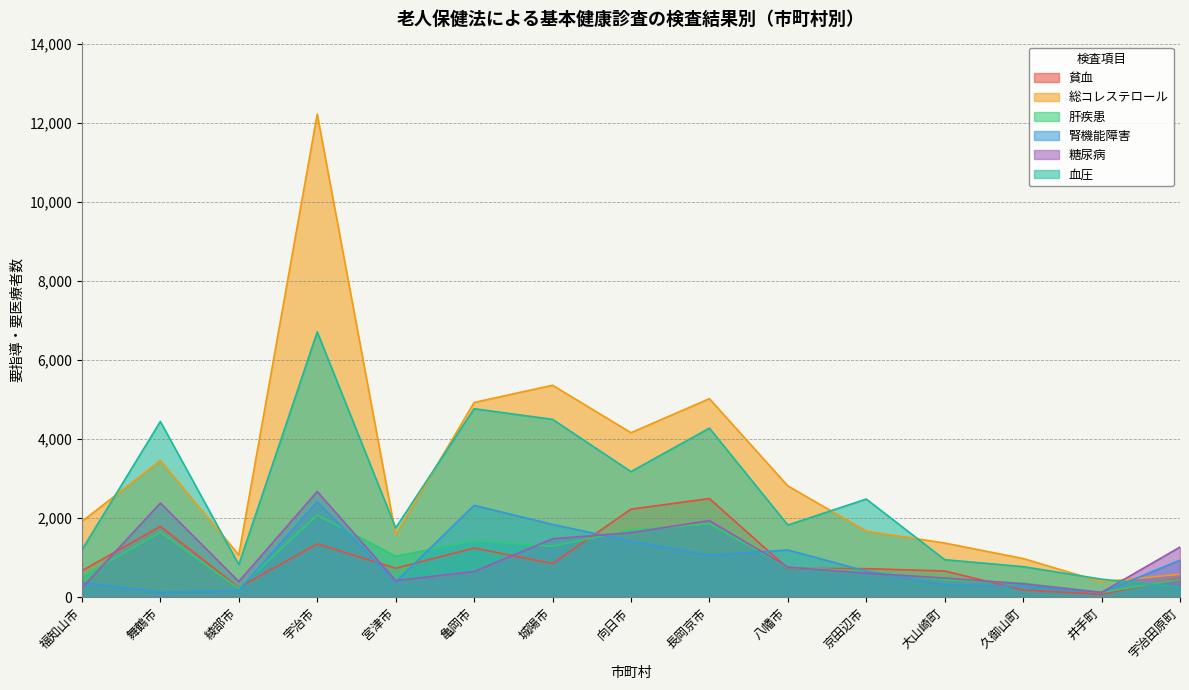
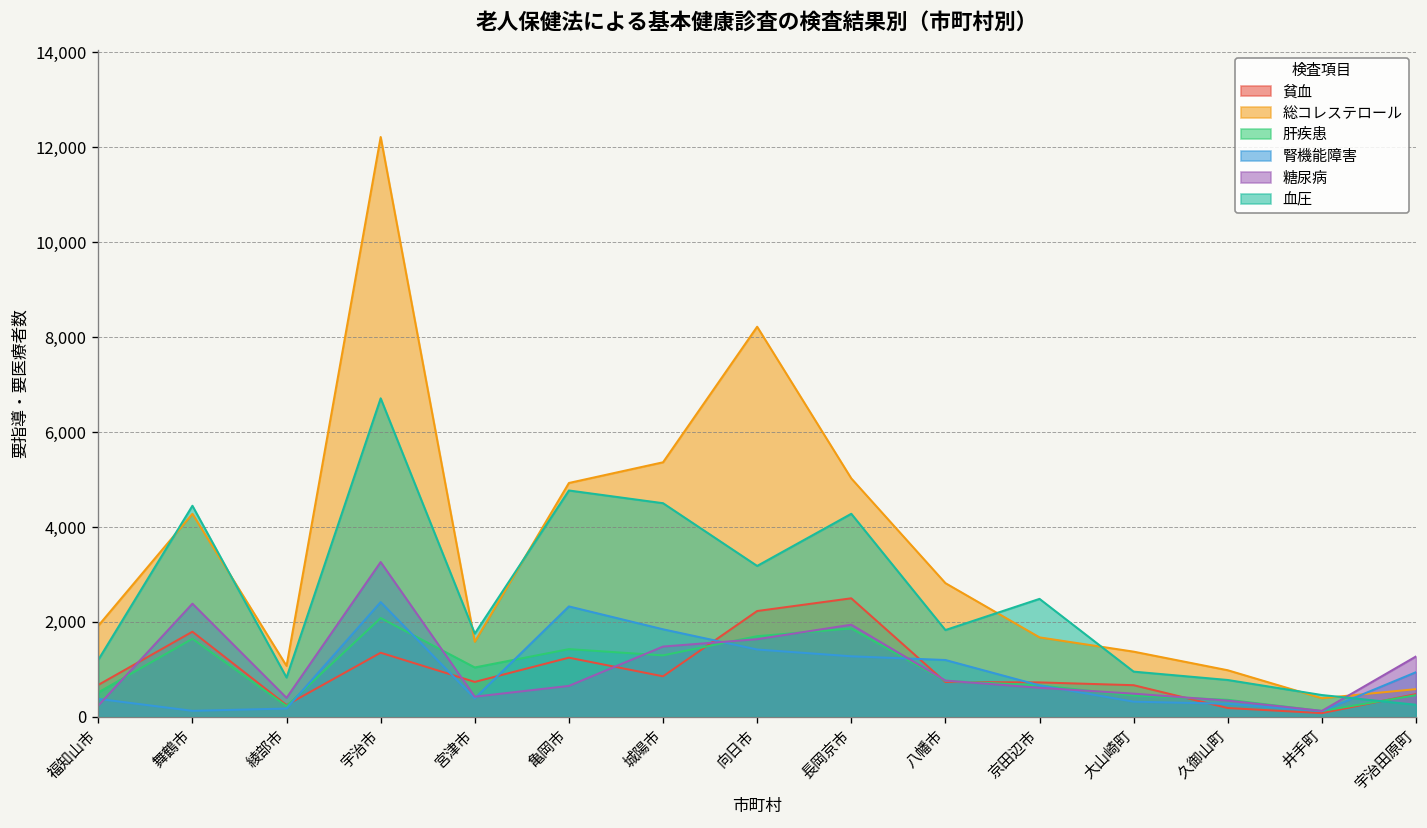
  {
    "貧血": {
      "福知山市": "700",
      "舞鶴市": "1,800",
      "宇治市": "1,400",
      "宮津市": "700",
      "亀岡市": "1,200",
      "城陽市": "900",
      "向日市": "2,200",
      "長岡京市": "2,500",
      "大山崎町": "700",
      "久御山町": "200"
    },
    "総コレステロール": {
      "福知山市": "1,900",
-     "舞鶴市": "3,500",
+     "舞鶴市": "4,300",
      "綾部市": "1,100",
      "宇治市": "12,200",
      "宮津市": "1,600",
      "亀岡市": "4,900",
      "城陽市": "5,400",
-     "向日市": "4,200",
+     "向日市": "8,200",
      "長岡京市": "5,000",
      "八幡市": "2,800",
      "京田辺市": "1,700",
      "大山崎町": "1,400",
      "久御山町": "1,000",
      "井手町": "400",
      "宇治田原町": "600"
    },
    "腎機能障害": {
      "福知山市": "400",
      "舞鶴市": "100",
      "宇治市": "2,400",
      "亀岡市": "2,300",
      "城陽市": "1,800",
      "向日市": "1,400",
-     "長岡京市": "1,100",
+     "長岡京市": "1,300",
      "八幡市": "1,200",
      "大山崎町": "300",
      "久御山町": "300",
      "宇治田原町": "900"
    },
    "糖尿病": {
      "福知山市": "200",
      "舞鶴市": "2,400",
      "綾部市": "400",
-     "宇治市": "2,700",
+     "宇治市": "3,300",
      "亀岡市": "700",
      "城陽市": "1,500",
      "向日市": "1,600",
      "長岡京市": "1,900",
      "宇治田原町": "1,300"
    }
  }
